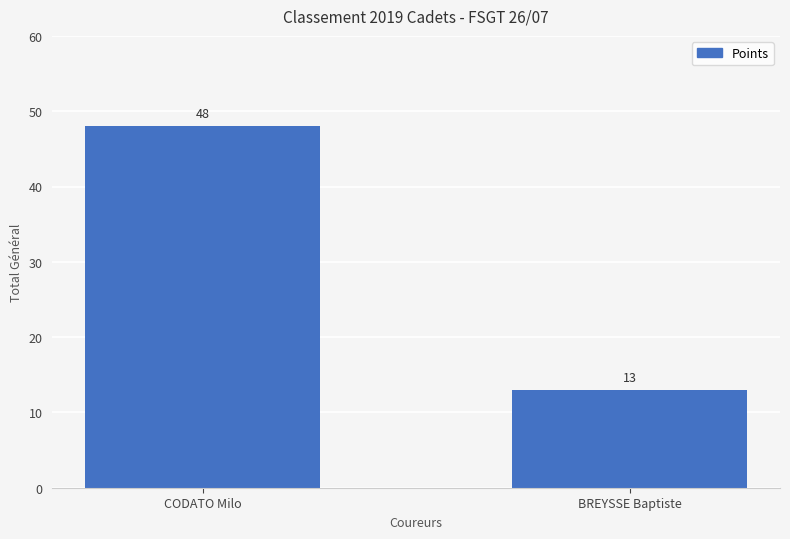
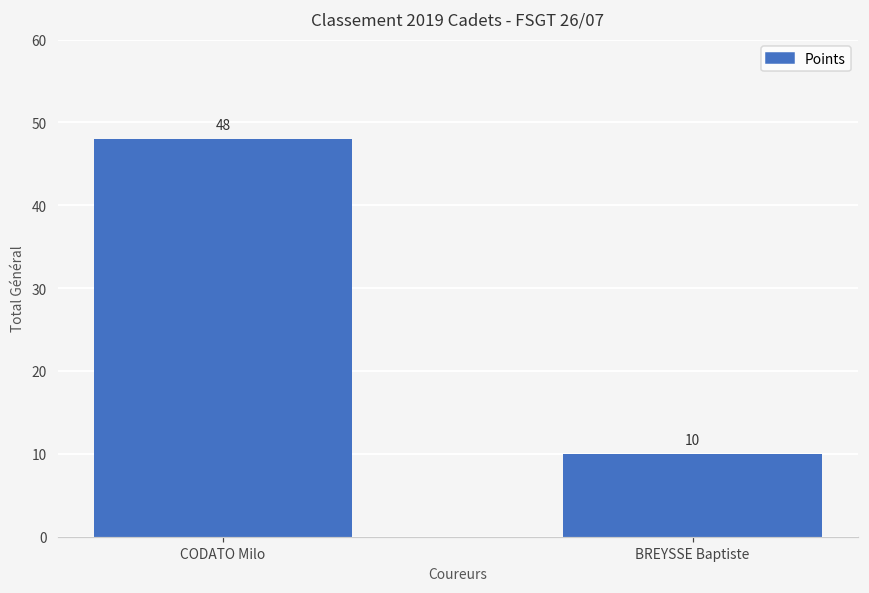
  {
    "CODATO Milo": 48,
-   "BREYSSE Baptiste": 13
+   "BREYSSE Baptiste": 10
  }
